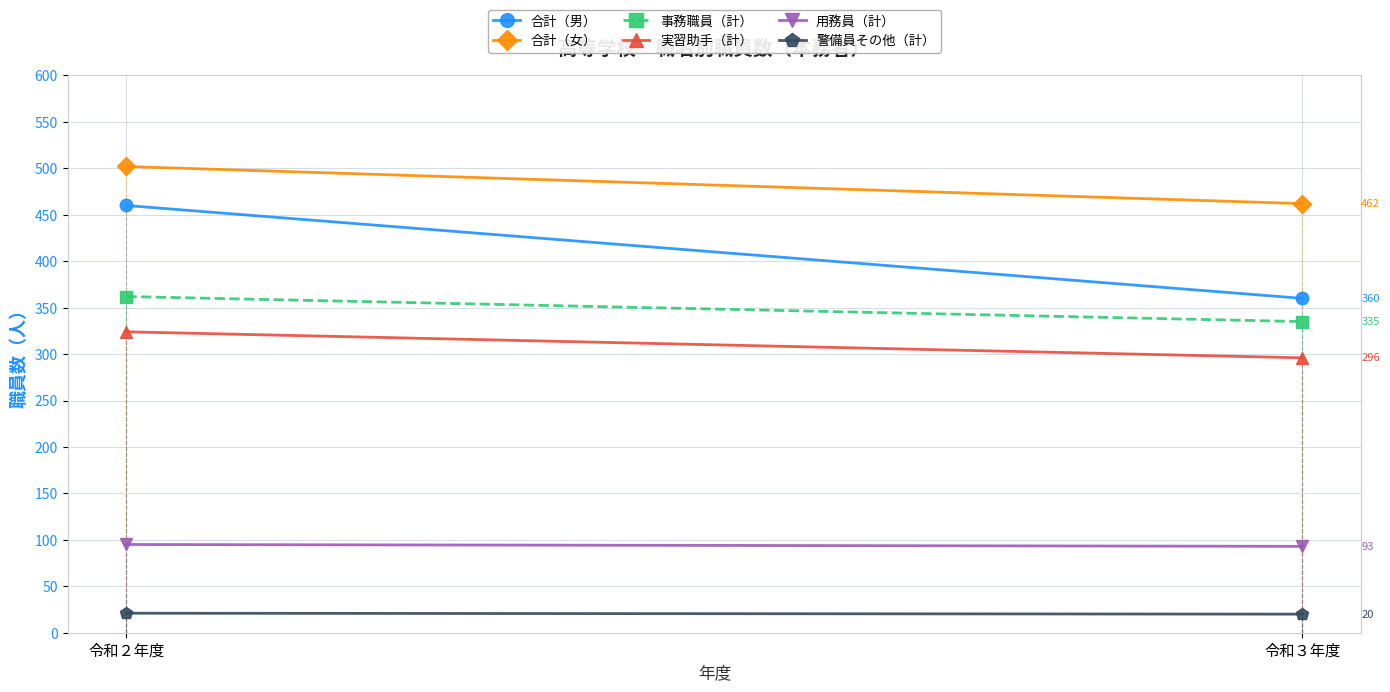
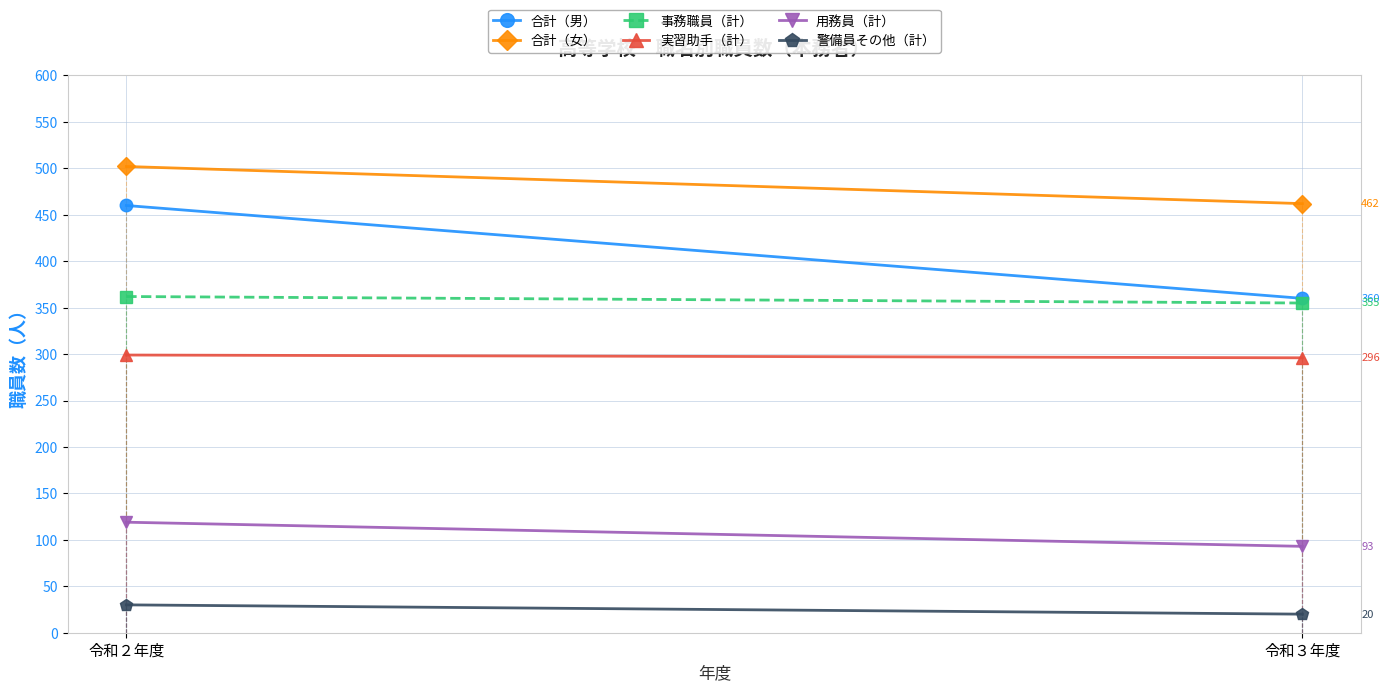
  {
    "合計（男）": {
      "令和２年度": 460,
      "令和３年度": 360
    },
    "合計（女）": {
      "令和２年度": 500,
      "令和３年度": 460
    },
    "事務職員（計）": {
-     "令和３年度": 335
+     "令和３年度": 355
    },
    "実習助手（計）": {
-     "令和２年度": 320,
+     "令和２年度": 300,
      "令和３年度": 300
    },
    "用務員（計）": {
-     "令和２年度": 100,
+     "令和２年度": 120,
      "令和３年度": 90
    },
    "警備員その他（計）": {
-     "令和２年度": 20,
+     "令和２年度": 30,
      "令和３年度": 20
    }
  }
